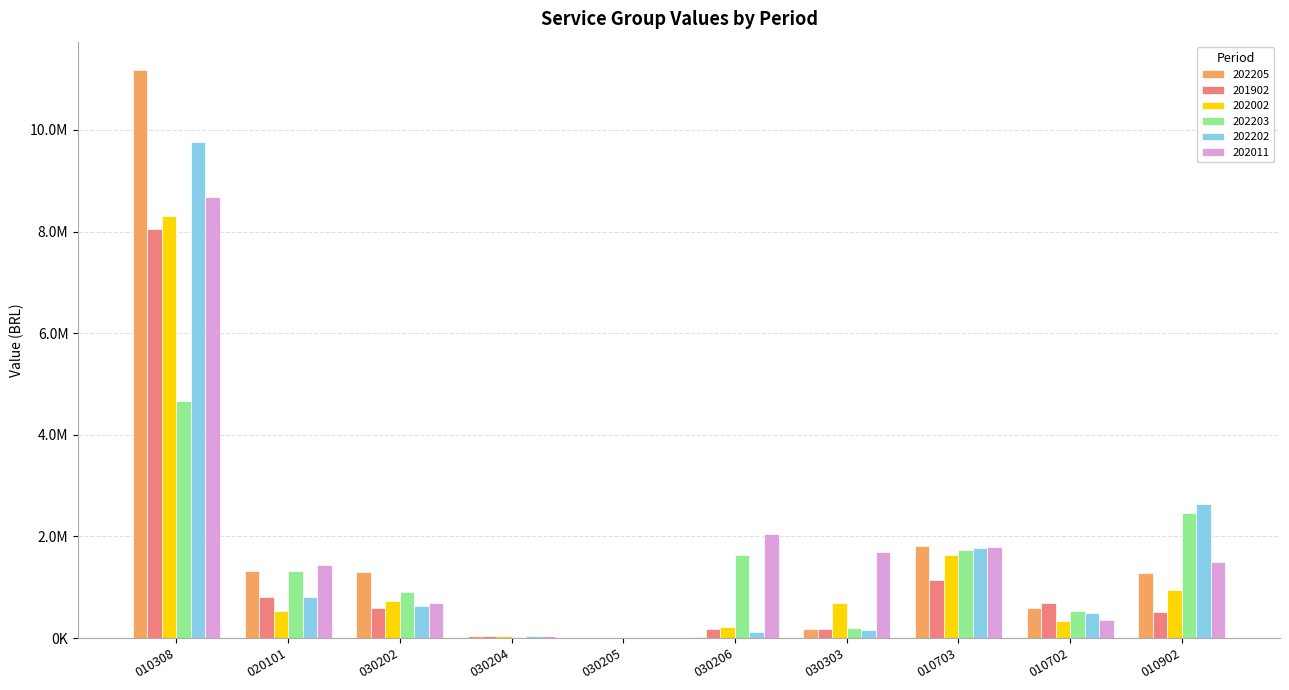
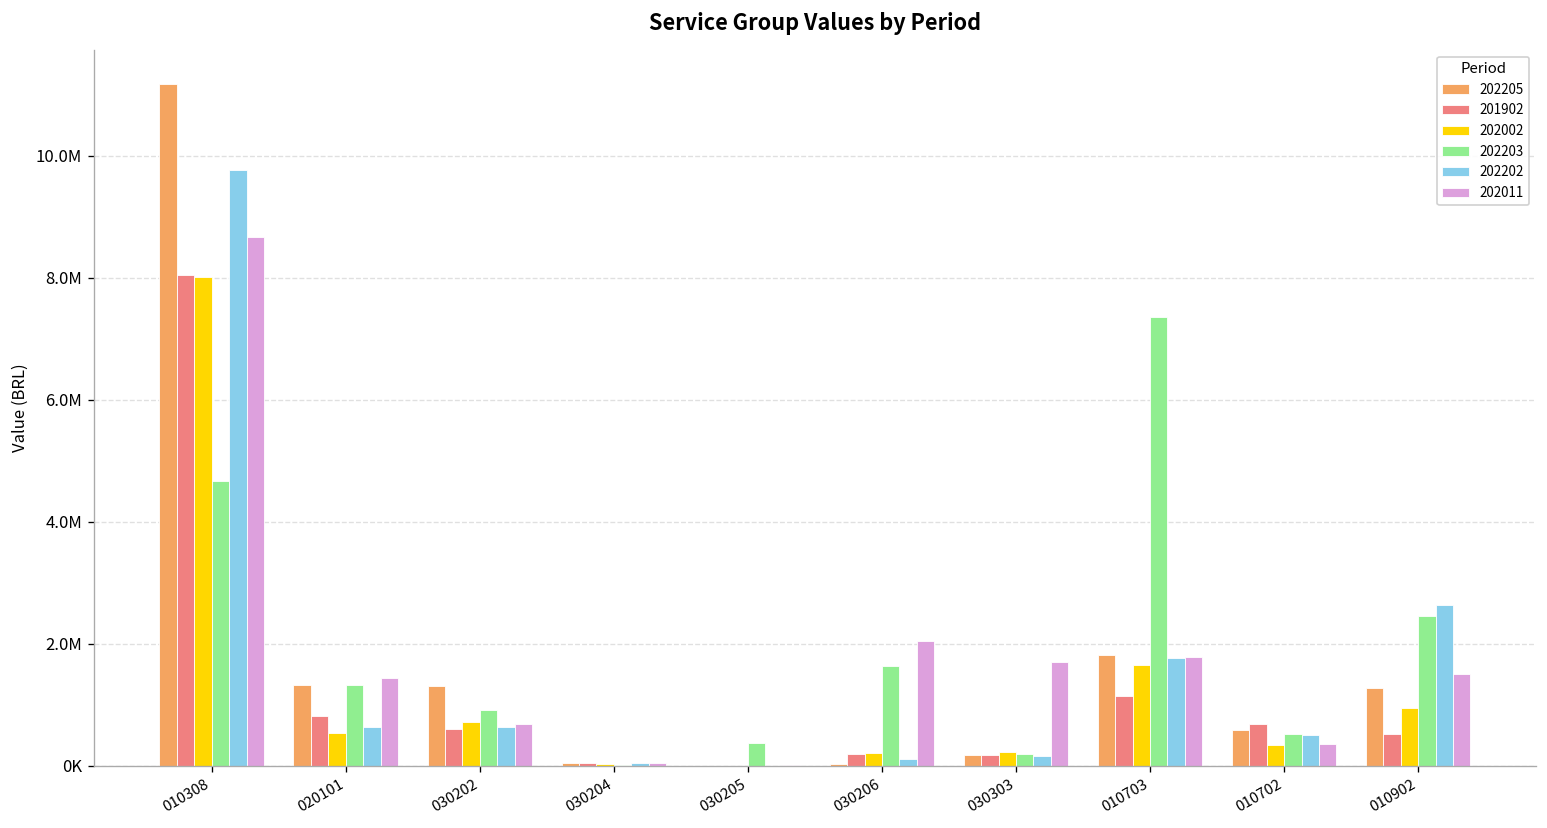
  {
    "202002": {
-     "010308": 8300000,
+     "010308": 8000000,
      "020101": 500000,
      "030202": 700000,
      "030206": 200000,
-     "030303": 700000,
+     "030303": 200000,
      "010703": 1600000,
      "010702": 300000,
      "010902": 900000
    },
    "202203": {
      "010308": 4700000,
      "020101": 1300000,
      "030202": 900000,
-     "030205": 0,
+     "030205": 400000,
      "030206": 1600000,
      "030303": 200000,
-     "010703": 1700000,
+     "010703": 7300000,
      "010702": 500000,
      "010902": 2500000
    },
    "202202": {
      "010308": 9800000,
-     "020101": 800000,
+     "020101": 600000,
      "030202": 600000,
      "030206": 100000,
      "030303": 200000,
      "010703": 1800000,
      "010702": 500000,
      "010902": 2600000
    },
    "202011": {
      "010308": 8700000,
      "020101": 1400000,
      "030202": 700000,
      "030206": 2100000,
      "030303": 1700000,
      "010703": 1800000,
      "010702": 400000,
      "010902": 1500000
    }
  }
